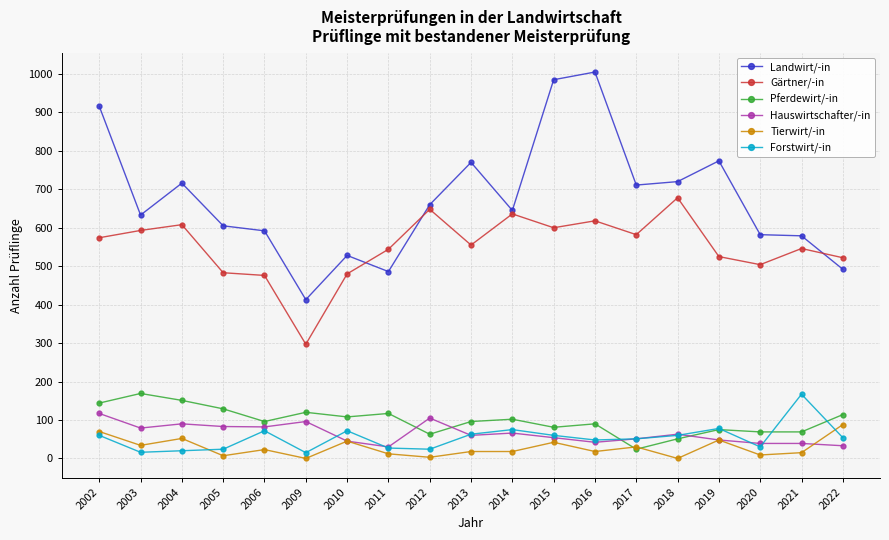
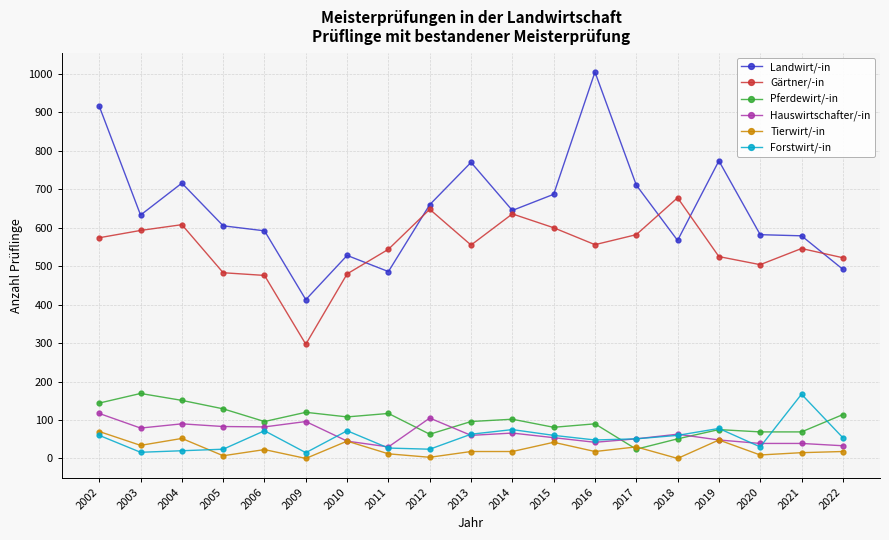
  {
    "Landwirt/-in": {
      "2002": 920,
      "2003": 630,
      "2004": 720,
      "2005": 610,
      "2006": 590,
      "2009": 410,
      "2010": 530,
      "2011": 490,
      "2012": 660,
      "2013": 770,
      "2014": 650,
-     "2015": 990,
+     "2015": 690,
      "2016": 1010,
      "2017": 710,
-     "2018": 720,
+     "2018": 570,
      "2019": 770,
      "2020": 580,
      "2021": 580,
      "2022": 490
    },
    "Gärtner/-in": {
      "2002": 570,
      "2003": 590,
      "2004": 610,
      "2005": 480,
      "2006": 480,
      "2009": 300,
      "2010": 480,
      "2011": 540,
      "2012": 650,
      "2013": 560,
      "2014": 640,
      "2015": 600,
-     "2016": 620,
+     "2016": 560,
      "2017": 580,
      "2018": 680,
      "2019": 530,
      "2020": 500,
      "2021": 550,
      "2022": 520
    },
    "Pferdewirt/-in": {
      "2002": 140,
      "2003": 170,
      "2004": 150,
      "2005": 130,
      "2006": 100,
      "2009": 120,
      "2010": 110,
      "2011": 120,
      "2012": 60,
      "2013": 100,
      "2014": 100,
      "2015": 80,
      "2016": 90,
      "2018": 50,
      "2020": 70,
      "2021": 70,
      "2022": 110
    },
    "Hauswirtschafter/-in": {
      "2002": 120,
      "2003": 80,
      "2004": 90,
      "2005": 80,
      "2006": 80,
      "2009": 100,
      "2012": 110,
      "2014": 70,
      "2020": 40,
      "2021": 40,
      "2022": 30
    },
    "Tierwirt/-in": {
      "2002": 70,
      "2003": 30,
      "2004": 50,
      "2005": 10,
      "2006": 20,
      "2009": 0,
      "2011": 10,
      "2012": 0,
      "2013": 20,
      "2014": 20,
      "2015": 40,
      "2016": 20,
      "2018": 0,
      "2020": 10,
      "2021": 20,
-     "2022": 90
+     "2022": 20
    },
    "Forstwirt/-in": {
      "2002": 60,
      "2003": 20,
      "2004": 20,
      "2005": 20,
      "2006": 70,
      "2009": 20,
      "2010": 70,
      "2012": 20,
      "2014": 80,
      "2020": 30,
      "2021": 170,
      "2022": 50
    }
  }
